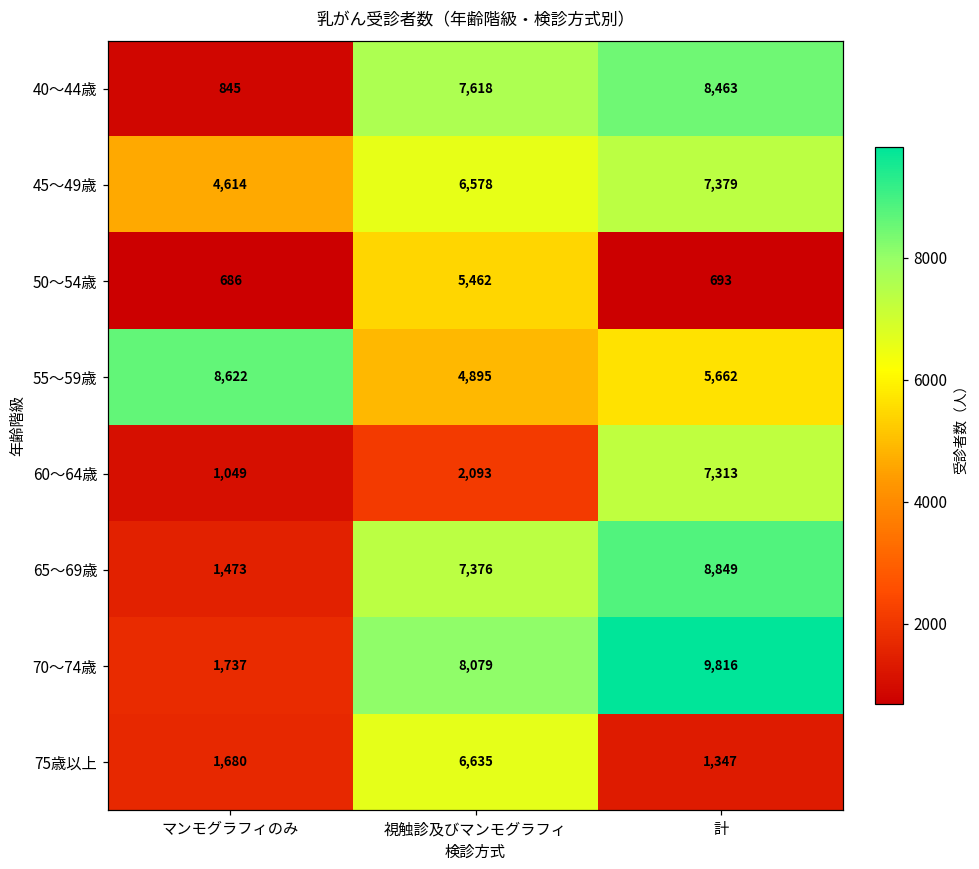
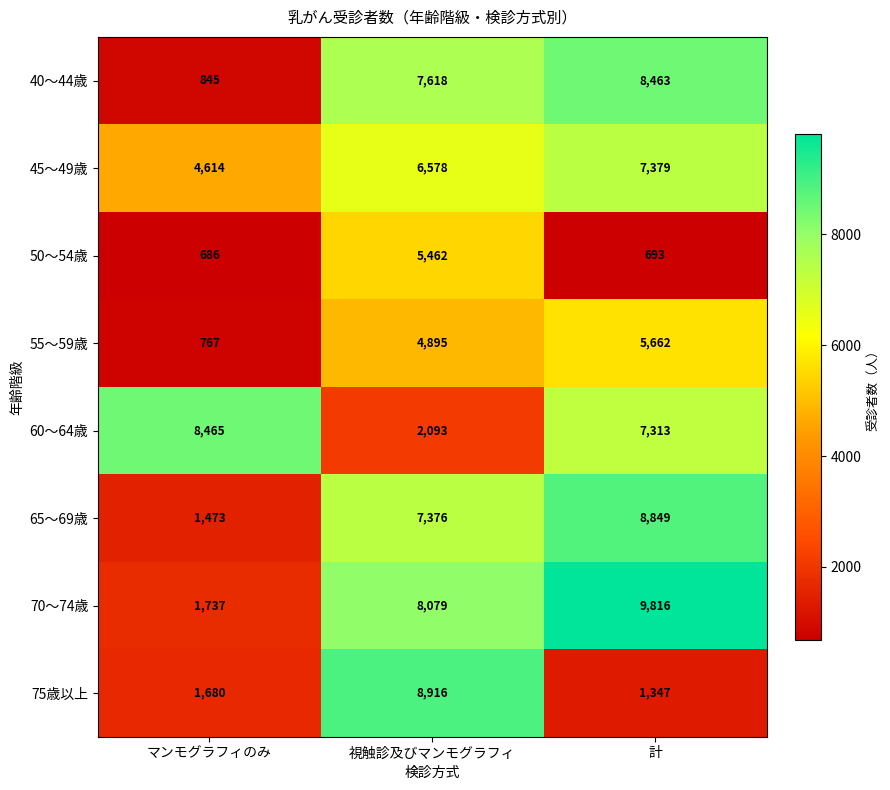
  {
    "40～44歳": {
      "マンモグラフィのみ": "845",
      "視触診及びマンモグラフィ": "7,618",
      "計": "8,463"
    },
    "45～49歳": {
      "マンモグラフィのみ": "4,614",
      "視触診及びマンモグラフィ": "6,578",
      "計": "7,379"
    },
    "50～54歳": {
      "マンモグラフィのみ": "686",
      "視触診及びマンモグラフィ": "5,462",
      "計": "693"
    },
    "55～59歳": {
-     "マンモグラフィのみ": "8,622",
+     "マンモグラフィのみ": "767",
      "視触診及びマンモグラフィ": "4,895",
      "計": "5,662"
    },
    "60～64歳": {
-     "マンモグラフィのみ": "1,049",
+     "マンモグラフィのみ": "8,465",
      "視触診及びマンモグラフィ": "2,093",
      "計": "7,313"
    },
    "65～69歳": {
      "マンモグラフィのみ": "1,473",
      "視触診及びマンモグラフィ": "7,376",
      "計": "8,849"
    },
    "70～74歳": {
      "マンモグラフィのみ": "1,737",
      "視触診及びマンモグラフィ": "8,079",
      "計": "9,816"
    },
    "75歳以上": {
      "マンモグラフィのみ": "1,680",
-     "視触診及びマンモグラフィ": "6,635",
+     "視触診及びマンモグラフィ": "8,916",
      "計": "1,347"
    }
  }
